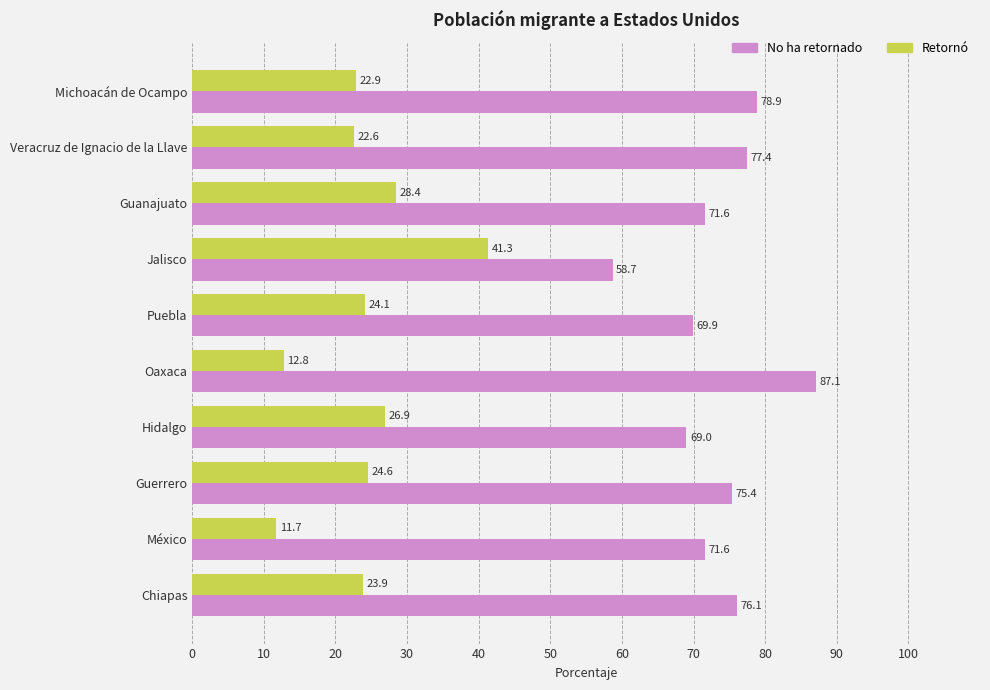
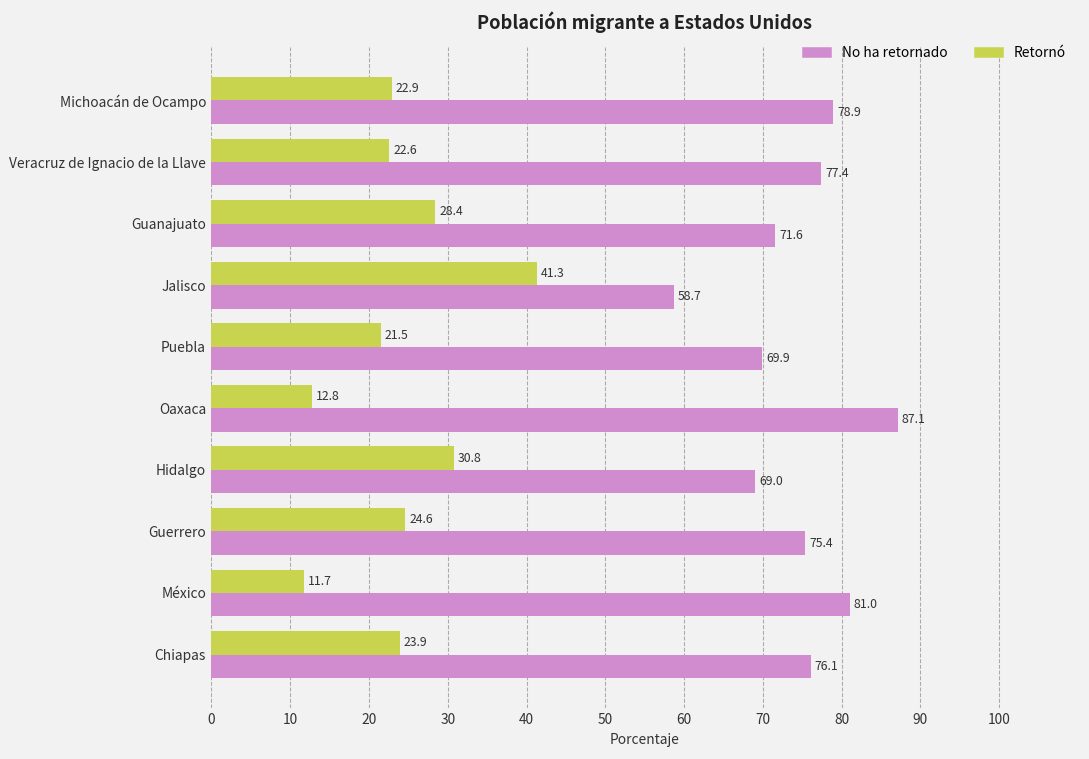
  {
    "No ha retornado": {
      "Michoacán de Ocampo": 78.9,
      "Veracruz de Ignacio de la Llave": 77.4,
      "Guanajuato": 71.6,
      "Jalisco": 58.7,
      "Puebla": 69.9,
      "Oaxaca": 87.1,
      "Hidalgo": 69.0,
      "Guerrero": 75.4,
-     "México": 71.6,
+     "México": 81.0,
      "Chiapas": 76.1
    },
    "Retornó": {
      "Michoacán de Ocampo": 22.9,
      "Veracruz de Ignacio de la Llave": 22.6,
      "Guanajuato": 28.4,
      "Jalisco": 41.3,
-     "Puebla": 24.1,
+     "Puebla": 21.5,
      "Oaxaca": 12.8,
-     "Hidalgo": 26.9,
+     "Hidalgo": 30.8,
      "Guerrero": 24.6,
      "México": 11.7,
      "Chiapas": 23.9
    }
  }
